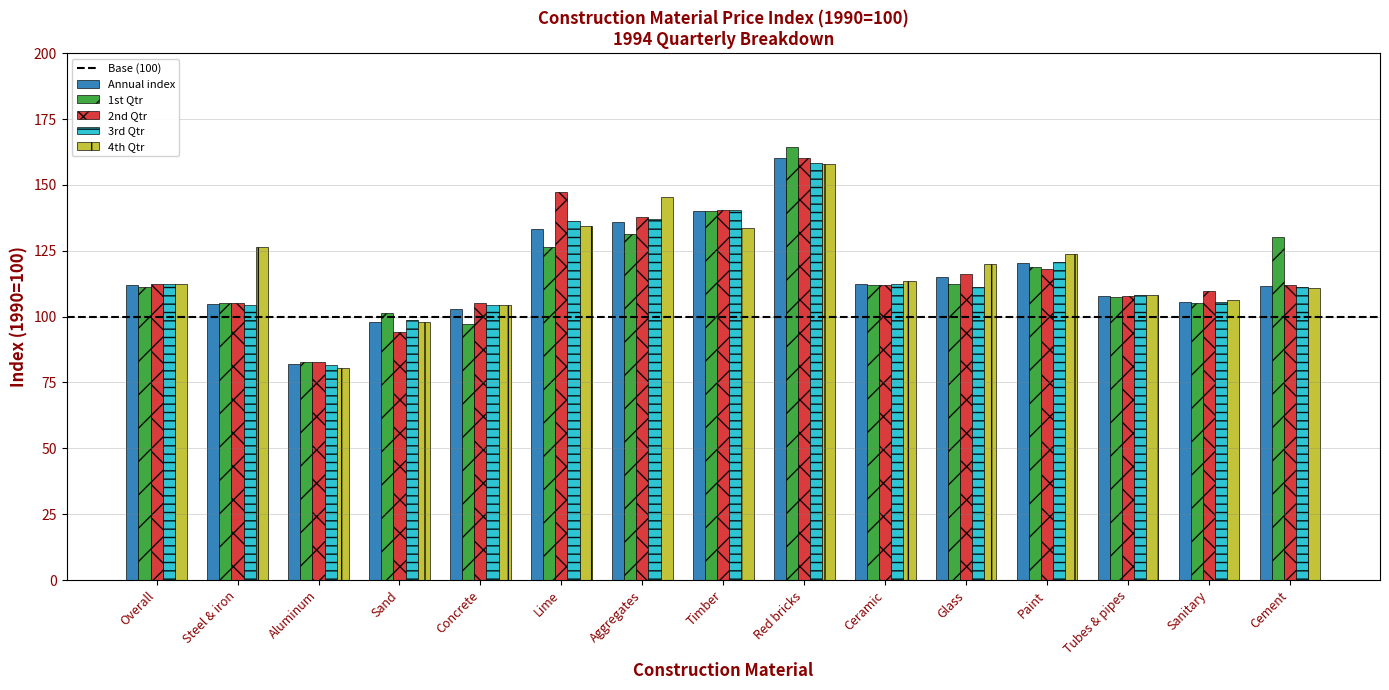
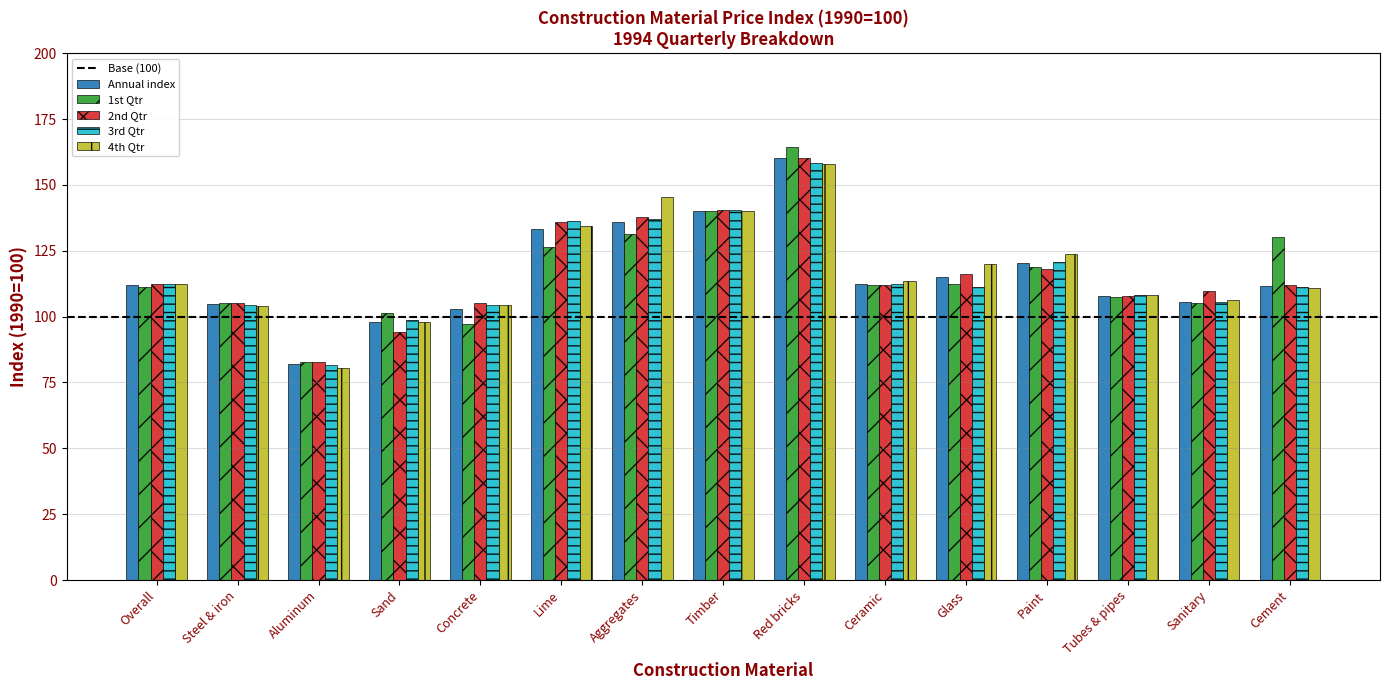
  {
    "Annual index": {
      "Overall": 112,
      "Steel & iron": 105,
      "Aluminum": 82,
      "Sand": 98,
      "Concrete": 103,
      "Lime": 133,
      "Aggregates": 136,
      "Timber": 140,
      "Red bricks": 160,
      "Ceramic": 112,
      "Glass": 115,
      "Paint": 120,
      "Tubes & pipes": 108,
      "Sanitary": 106,
      "Cement": 111
    },
    "1st Qtr": {
      "Overall": 111,
      "Steel & iron": 105,
      "Aluminum": 83,
      "Sand": 101,
      "Concrete": 97,
      "Lime": 127,
      "Aggregates": 131,
      "Timber": 140,
      "Red bricks": 165,
      "Ceramic": 112,
      "Glass": 112,
      "Paint": 119,
      "Tubes & pipes": 108,
      "Sanitary": 105,
      "Cement": 130
    },
    "2nd Qtr": {
      "Overall": 112,
      "Steel & iron": 105,
      "Aluminum": 83,
      "Sand": 94,
      "Concrete": 105,
-     "Lime": 147,
+     "Lime": 136,
      "Aggregates": 138,
      "Timber": 140,
      "Red bricks": 160,
      "Ceramic": 112,
      "Glass": 116,
      "Paint": 118,
      "Tubes & pipes": 108,
      "Sanitary": 110,
      "Cement": 112
    },
    "3rd Qtr": {
      "Overall": 112,
      "Steel & iron": 104,
      "Aluminum": 82,
      "Sand": 99,
      "Concrete": 104,
      "Lime": 136,
      "Aggregates": 137,
      "Timber": 140,
      "Red bricks": 158,
      "Ceramic": 113,
      "Glass": 111,
      "Paint": 121,
      "Tubes & pipes": 108,
      "Sanitary": 106,
      "Cement": 111
    },
    "4th Qtr": {
      "Overall": 112,
-     "Steel & iron": 127,
+     "Steel & iron": 104,
      "Aluminum": 80,
      "Sand": 98,
      "Concrete": 104,
      "Lime": 135,
      "Aggregates": 145,
-     "Timber": 134,
+     "Timber": 140,
      "Red bricks": 158,
      "Ceramic": 114,
      "Glass": 120,
      "Paint": 124,
      "Tubes & pipes": 108,
      "Sanitary": 106,
      "Cement": 111
    }
  }
